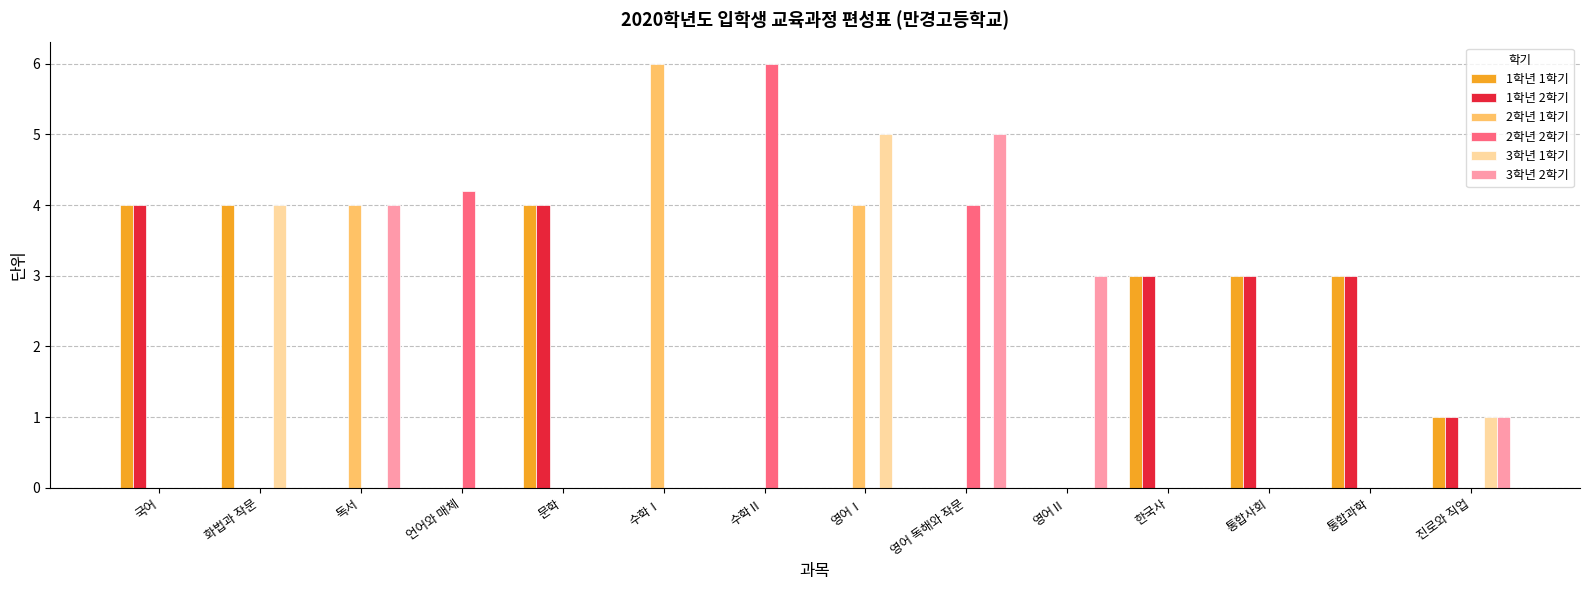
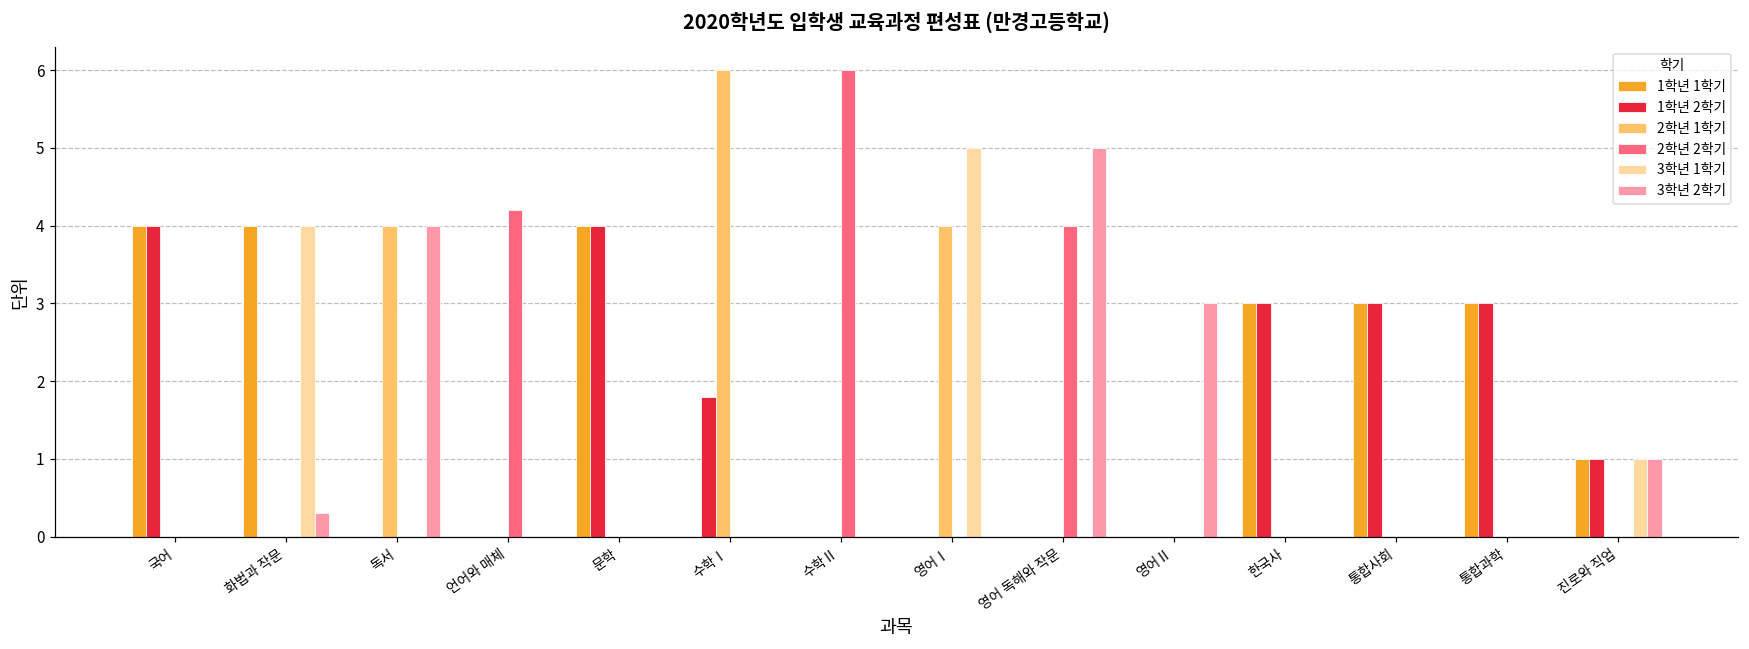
  {
    "1학년 1학기": {
      "국어": 4.0,
      "화법과 작문": 4.0,
      "독서": 0.0,
      "언어와 매체": 0.0,
      "문학": 4.0,
      "수학Ⅰ": 0.0,
      "수학Ⅱ": 0.0,
      "영어Ⅰ": 0.0,
      "영어 독해와 작문": 0.0,
      "영어Ⅱ": 0.0,
      "한국사": 3.0,
      "통합사회": 3.0,
      "통합과학": 3.0,
      "진로와 직업": 1.0
    },
    "1학년 2학기": {
      "국어": 4.0,
      "화법과 작문": 0.0,
      "독서": 0.0,
      "언어와 매체": 0.0,
      "문학": 4.0,
-     "수학Ⅰ": 0.0,
+     "수학Ⅰ": 1.8,
      "수학Ⅱ": 0.0,
      "영어Ⅰ": 0.0,
      "영어 독해와 작문": 0.0,
      "영어Ⅱ": 0.0,
      "한국사": 3.0,
      "통합사회": 3.0,
      "통합과학": 3.0,
      "진로와 직업": 1.0
    },
    "2학년 1학기": {
      "국어": 0.0,
      "화법과 작문": 0.0,
      "독서": 4.0,
      "언어와 매체": 0.0,
      "문학": 0.0,
      "수학Ⅰ": 6.0,
      "수학Ⅱ": 0.0,
      "영어Ⅰ": 4.0,
      "영어 독해와 작문": 0.0,
      "영어Ⅱ": 0.0,
      "한국사": 0.0,
      "통합사회": 0.0,
      "통합과학": 0.0,
      "진로와 직업": 0.0
    },
    "2학년 2학기": {
      "국어": 0.0,
      "화법과 작문": 0.0,
      "독서": 0.0,
      "언어와 매체": 4.2,
      "문학": 0.0,
      "수학Ⅰ": 0.0,
      "수학Ⅱ": 6.0,
      "영어Ⅰ": 0.0,
      "영어 독해와 작문": 4.0,
      "영어Ⅱ": 0.0,
      "한국사": 0.0,
      "통합사회": 0.0,
      "통합과학": 0.0,
      "진로와 직업": 0.0
    },
    "3학년 1학기": {
      "국어": 0.0,
      "화법과 작문": 4.0,
      "독서": 0.0,
      "언어와 매체": 0.0,
      "문학": 0.0,
      "수학Ⅰ": 0.0,
      "수학Ⅱ": 0.0,
      "영어Ⅰ": 5.0,
      "영어 독해와 작문": 0.0,
      "영어Ⅱ": 0.0,
      "한국사": 0.0,
      "통합사회": 0.0,
      "통합과학": 0.0,
      "진로와 직업": 1.0
    },
    "3학년 2학기": {
      "국어": 0.0,
-     "화법과 작문": 0.0,
+     "화법과 작문": 0.3,
      "독서": 4.0,
      "언어와 매체": 0.0,
      "문학": 0.0,
      "수학Ⅰ": 0.0,
      "수학Ⅱ": 0.0,
      "영어Ⅰ": 0.0,
      "영어 독해와 작문": 5.0,
      "영어Ⅱ": 3.0,
      "한국사": 0.0,
      "통합사회": 0.0,
      "통합과학": 0.0,
      "진로와 직업": 1.0
    }
  }
